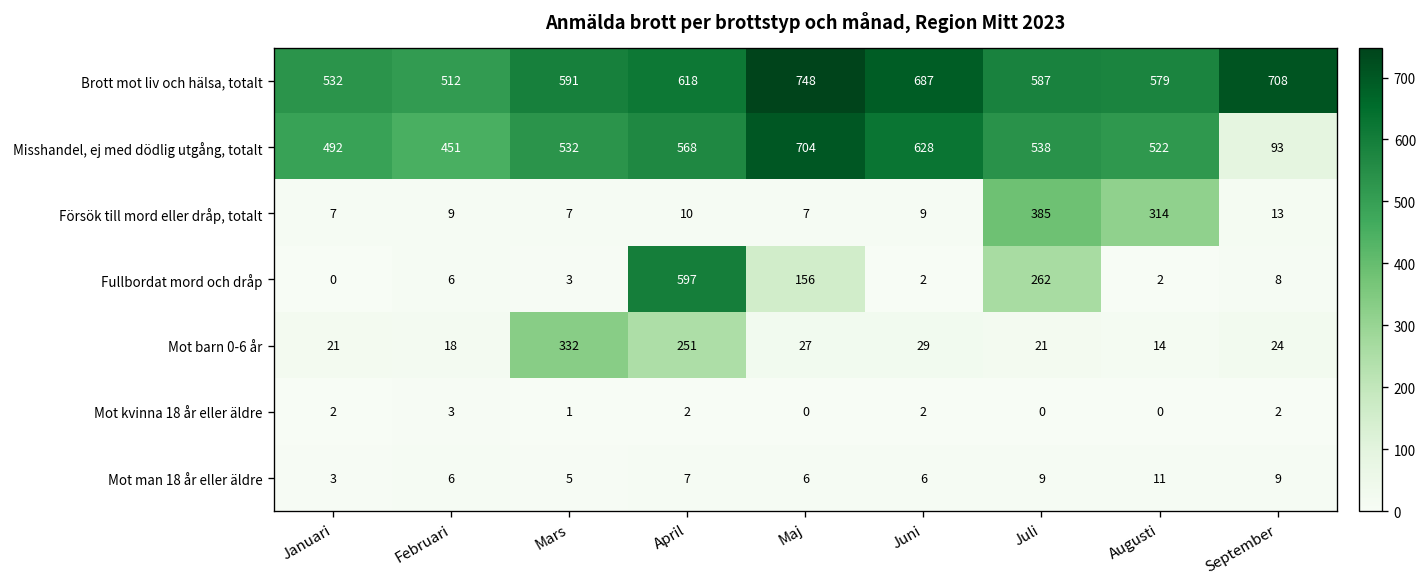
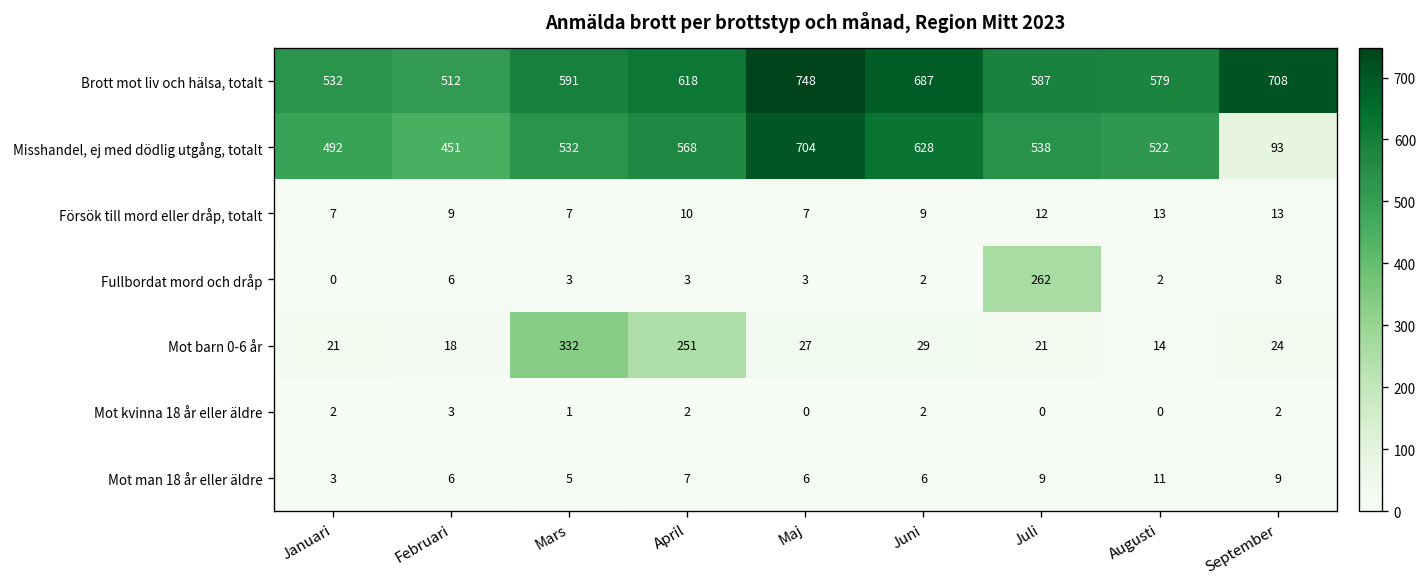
  {
    "Brott mot liv och hälsa, totalt": {
      "Januari": 532,
      "Februari": 512,
      "Mars": 591,
      "April": 618,
      "Maj": 748,
      "Juni": 687,
      "Juli": 587,
      "Augusti": 579,
      "September": 708
    },
    "Misshandel, ej med dödlig utgång, totalt": {
      "Januari": 492,
      "Februari": 451,
      "Mars": 532,
      "April": 568,
      "Maj": 704,
      "Juni": 628,
      "Juli": 538,
      "Augusti": 522,
      "September": 93
    },
    "Försök till mord eller dråp, totalt": {
      "Januari": 7,
      "Februari": 9,
      "Mars": 7,
      "April": 10,
      "Maj": 7,
      "Juni": 9,
-     "Juli": 385,
-     "Augusti": 314,
+     "Juli": 12,
+     "Augusti": 13,
      "September": 13
    },
    "Fullbordat mord och dråp": {
      "Januari": 0,
      "Februari": 6,
      "Mars": 3,
-     "April": 597,
-     "Maj": 156,
+     "April": 3,
+     "Maj": 3,
      "Juni": 2,
      "Juli": 262,
      "Augusti": 2,
      "September": 8
    },
    "Mot barn 0-6 år": {
      "Januari": 21,
      "Februari": 18,
      "Mars": 332,
      "April": 251,
      "Maj": 27,
      "Juni": 29,
      "Juli": 21,
      "Augusti": 14,
      "September": 24
    },
    "Mot kvinna 18 år eller äldre": {
      "Januari": 2,
      "Februari": 3,
      "Mars": 1,
      "April": 2,
      "Maj": 0,
      "Juni": 2,
      "Juli": 0,
      "Augusti": 0,
      "September": 2
    },
    "Mot man 18 år eller äldre": {
      "Januari": 3,
      "Februari": 6,
      "Mars": 5,
      "April": 7,
      "Maj": 6,
      "Juni": 6,
      "Juli": 9,
      "Augusti": 11,
      "September": 9
    }
  }
